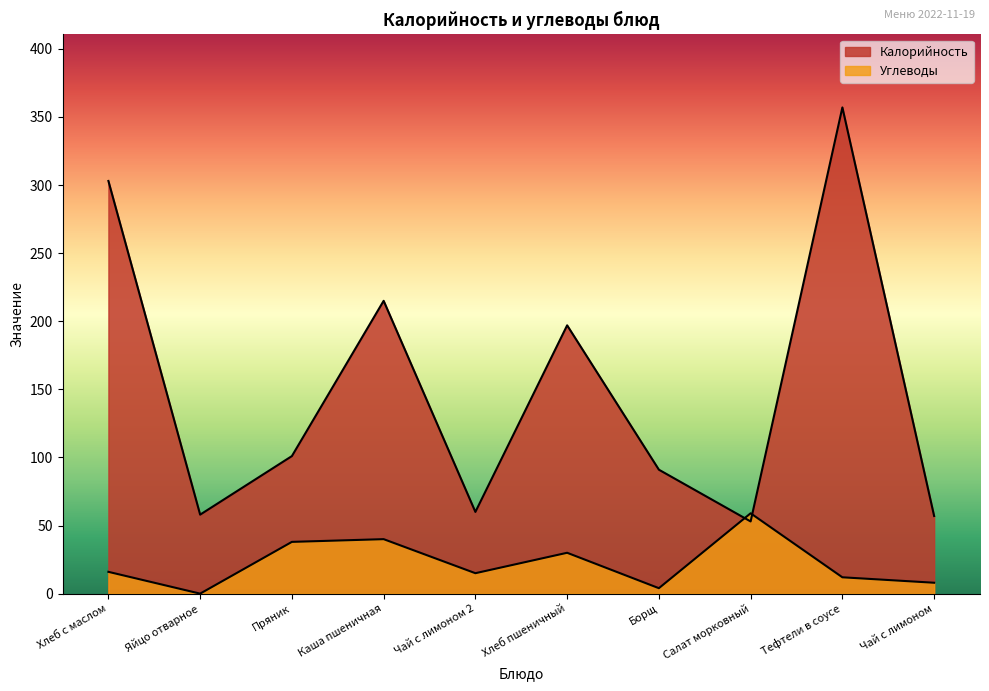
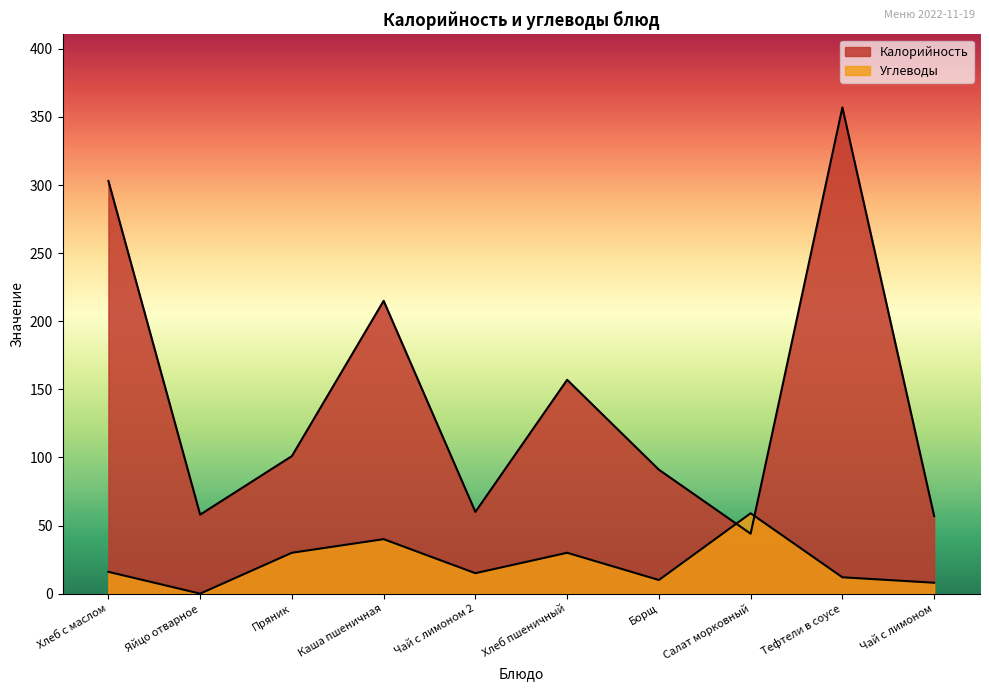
  {
    "Калорийность": {
      "Хлеб с маслом": 303,
      "Яйцо отварное": 58,
      "Пряник": 101,
      "Каша пшеничная": 215,
      "Чай с лимоном 2": 60,
-     "Хлеб пшеничный": 197,
+     "Хлеб пшеничный": 157,
      "Борщ": 91,
-     "Салат морковный": 53,
+     "Салат морковный": 44,
      "Тефтели в соусе": 357,
      "Чай с лимоном": 57
    },
    "Углеводы": {
      "Хлеб с маслом": 16,
      "Яйцо отварное": 0,
-     "Пряник": 38,
+     "Пряник": 30,
      "Каша пшеничная": 40,
      "Чай с лимоном 2": 15,
      "Хлеб пшеничный": 30,
-     "Борщ": 4,
+     "Борщ": 10,
      "Салат морковный": 59,
      "Тефтели в соусе": 12,
      "Чай с лимоном": 8
    }
  }
